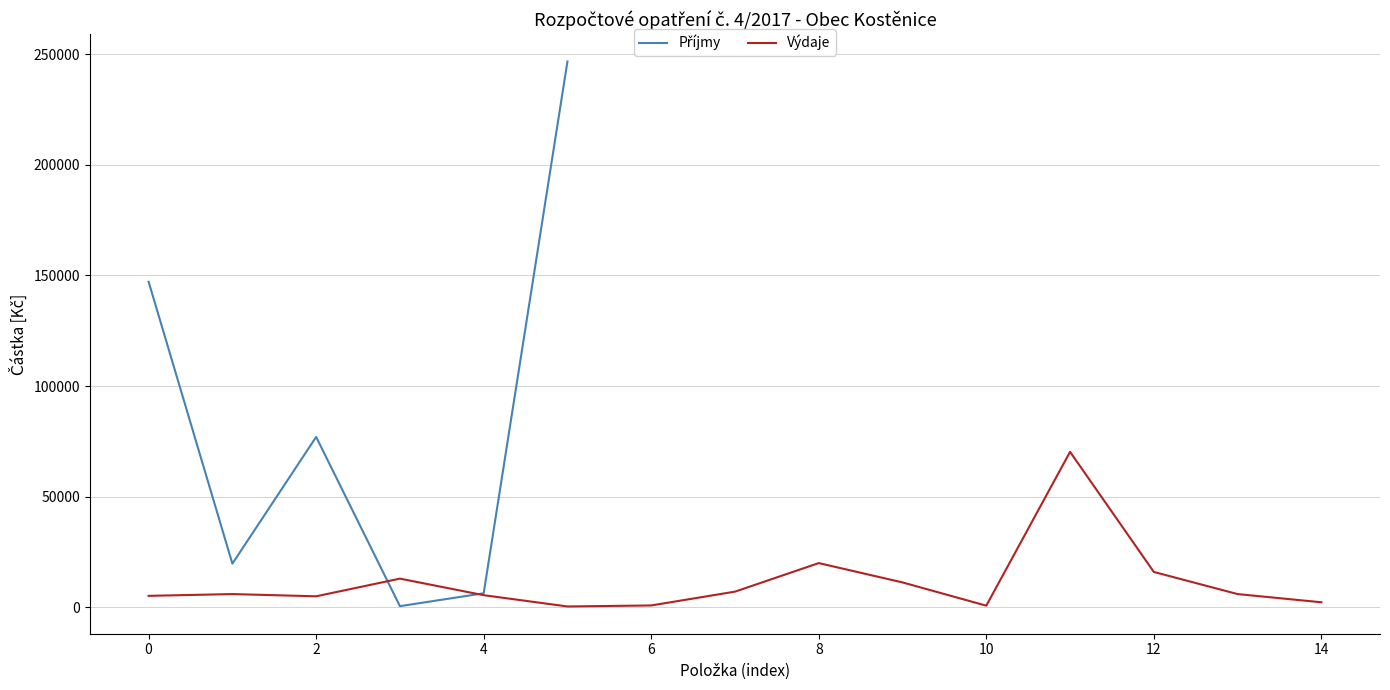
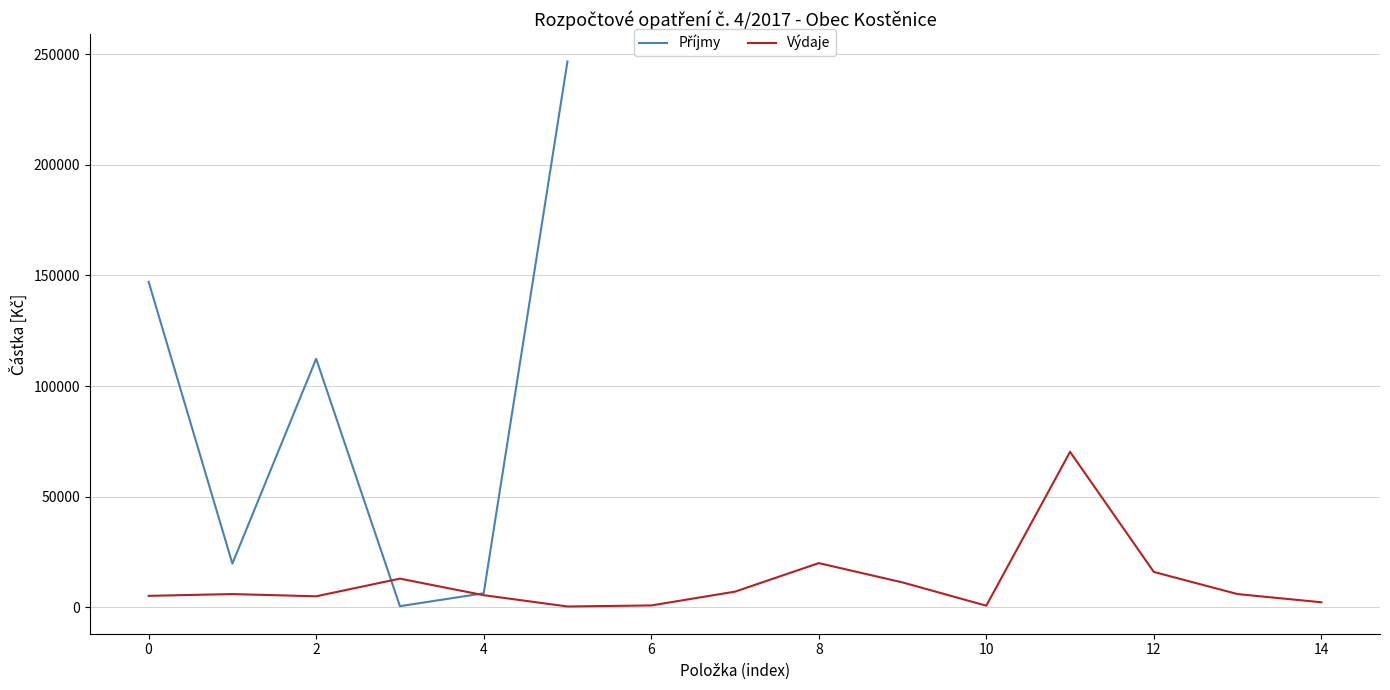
  {
    "Příjmy": {
      "0": 147000,
-     "2": 77000
+     "2": 112000
    },
    "Výdaje": {
      "0": 5000,
      "2": 5000,
      "6": 1000,
      "8": 20000,
      "10": 1000,
      "12": 16000,
      "14": 2000
    }
  }
